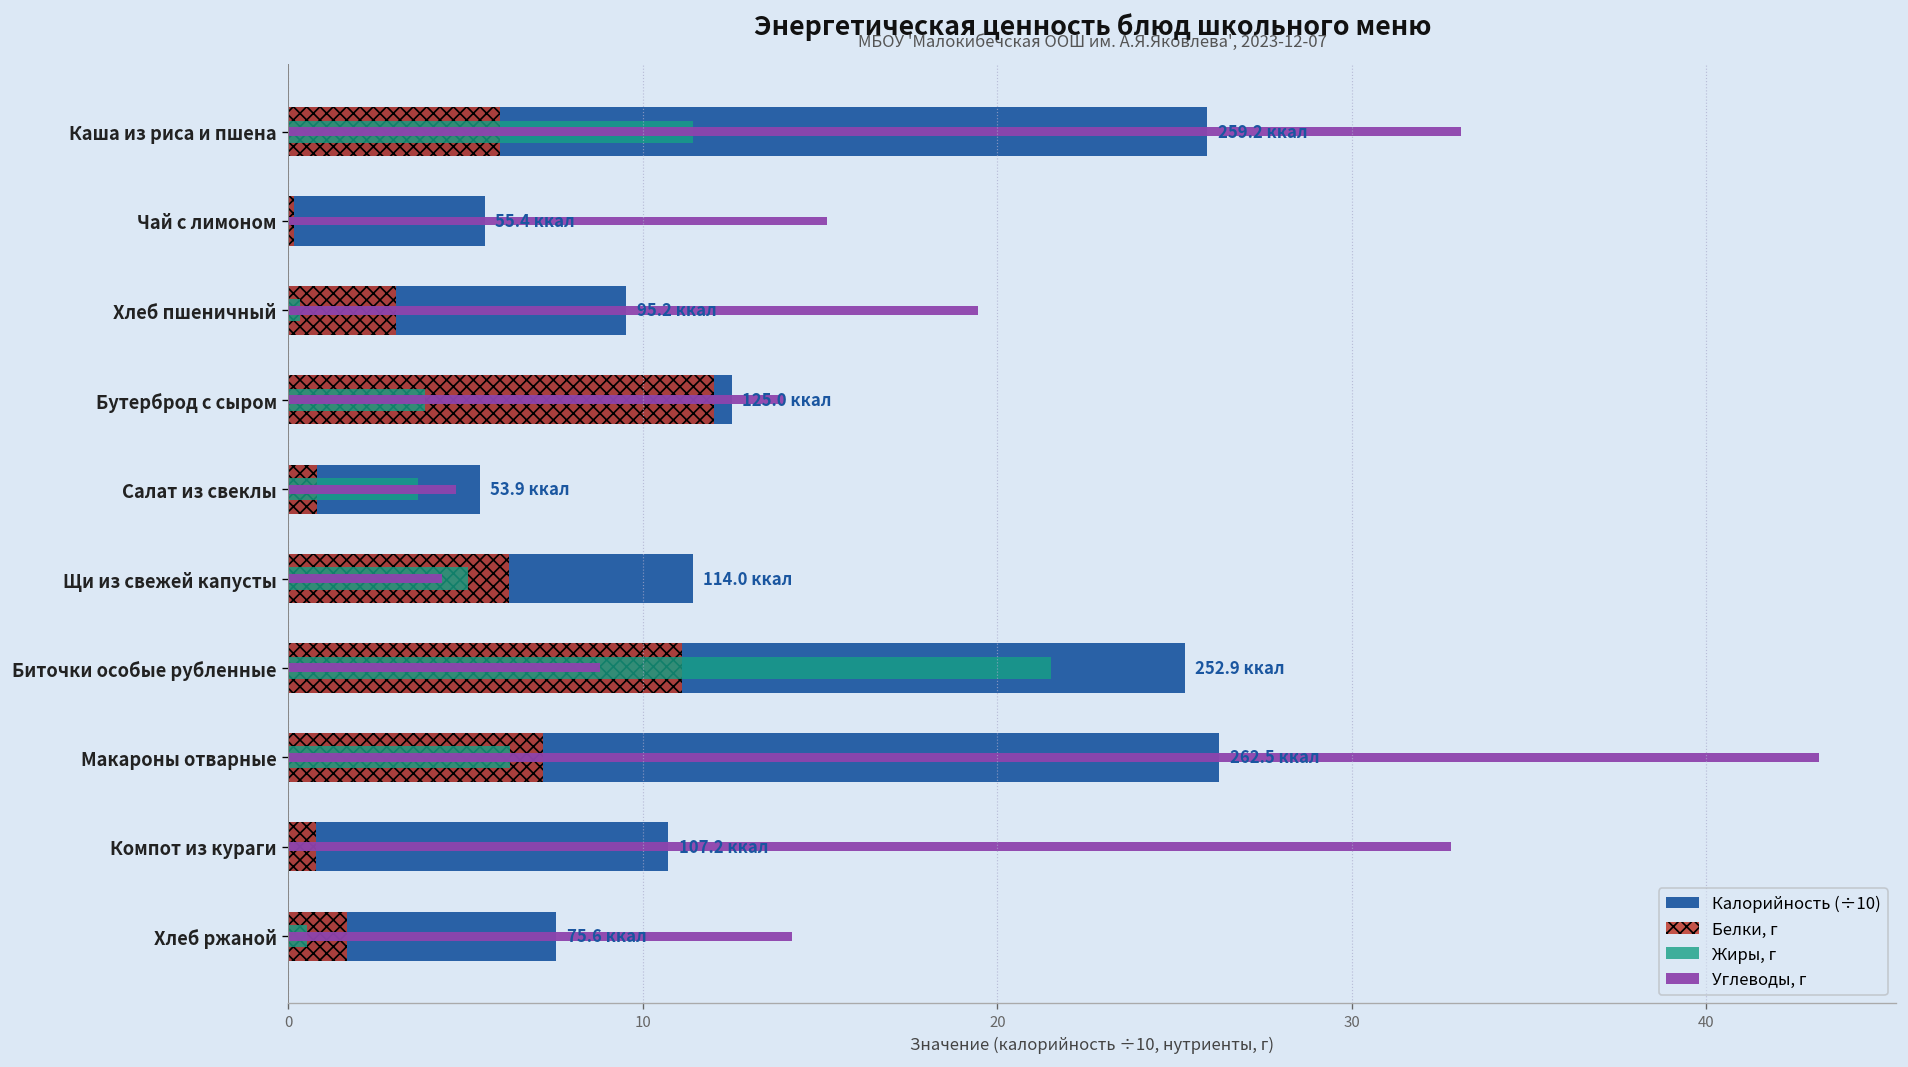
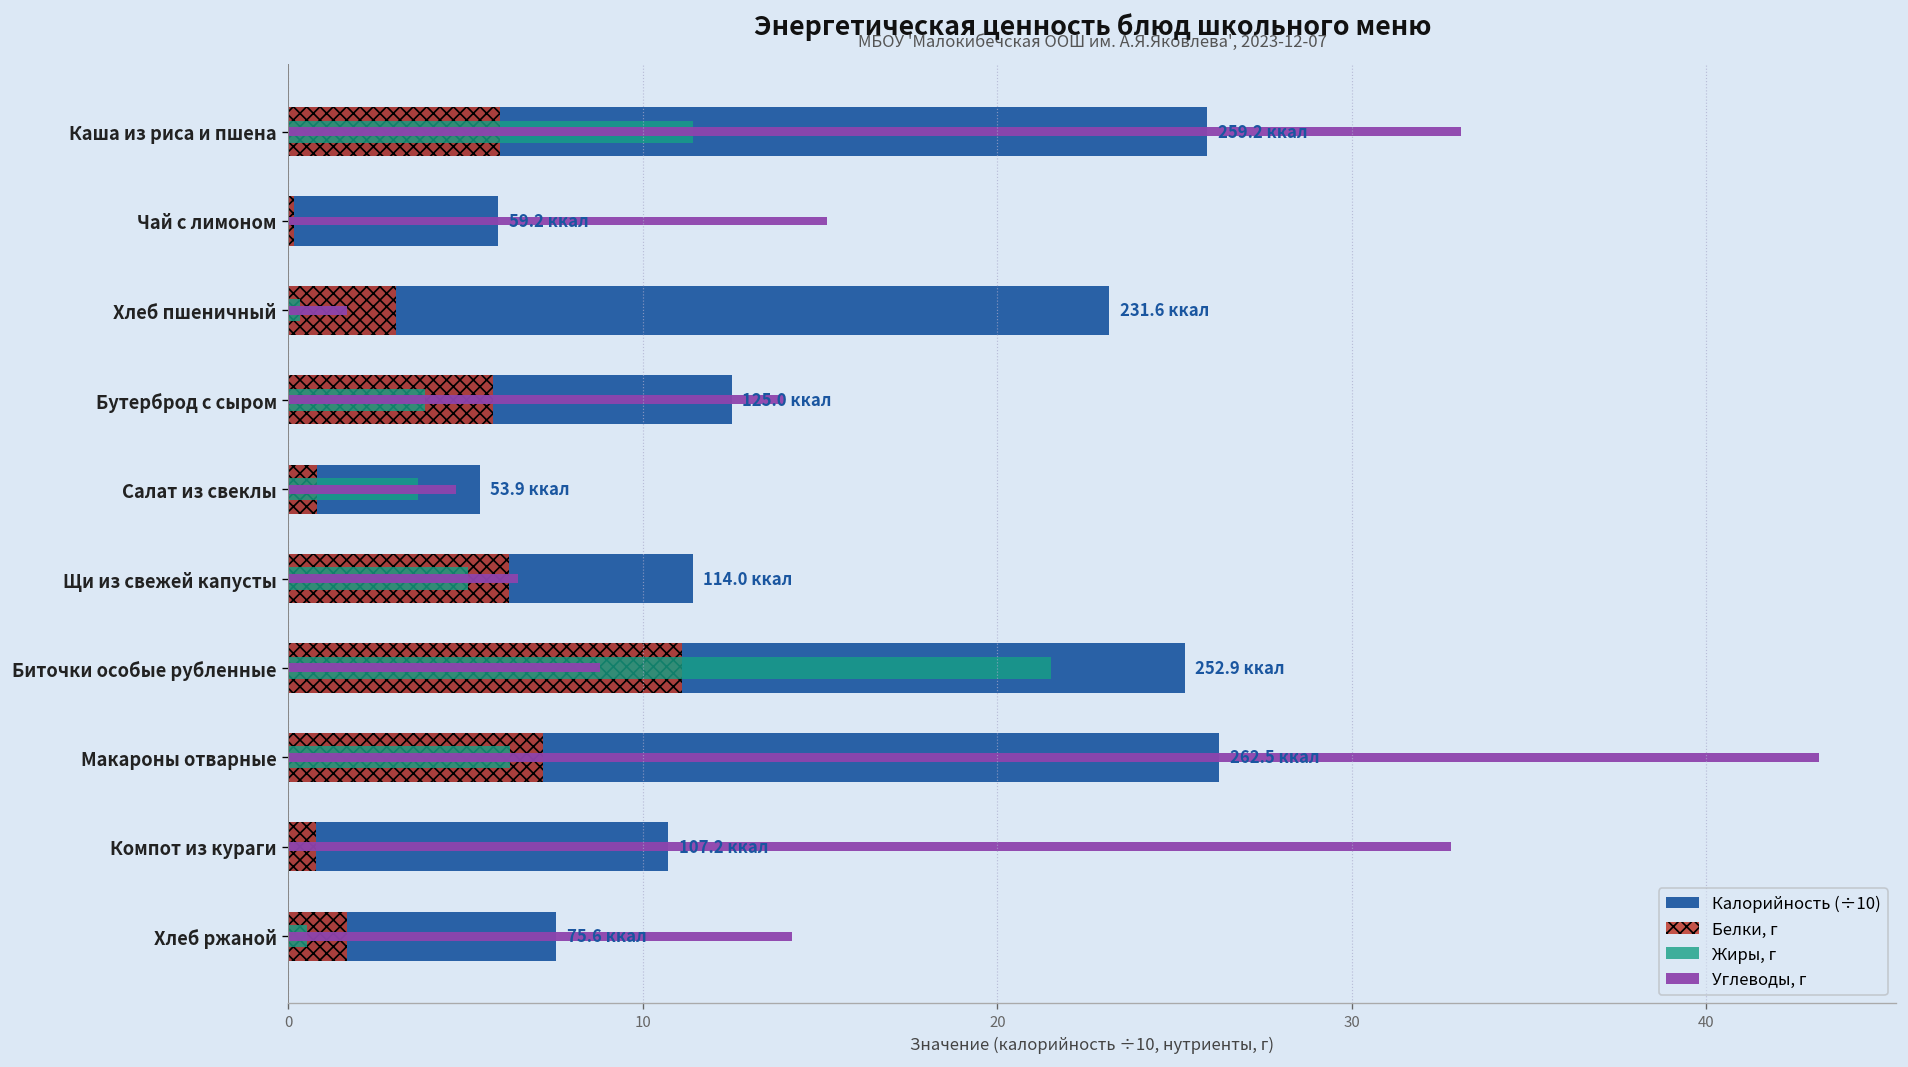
  {
    "Калорийность (÷10)": {
-     "Чай с лимоном": 55.4,
-     "Хлеб пшеничный": 95.2
+     "Чай с лимоном": 59.2,
+     "Хлеб пшеничный": 231.6
    },
    "Белки, г": {
-     "Бутерброд с сыром": 12.0
+     "Бутерброд с сыром": 5.8
    },
    "Жиры, г": {
      "Компот из кураги": 0.0
    },
    "Углеводы, г": {
-     "Хлеб пшеничный": 19.4,
-     "Щи из свежей капусты": 4.3
+     "Хлеб пшеничный": 1.7,
+     "Щи из свежей капусты": 6.5
    }
  }
